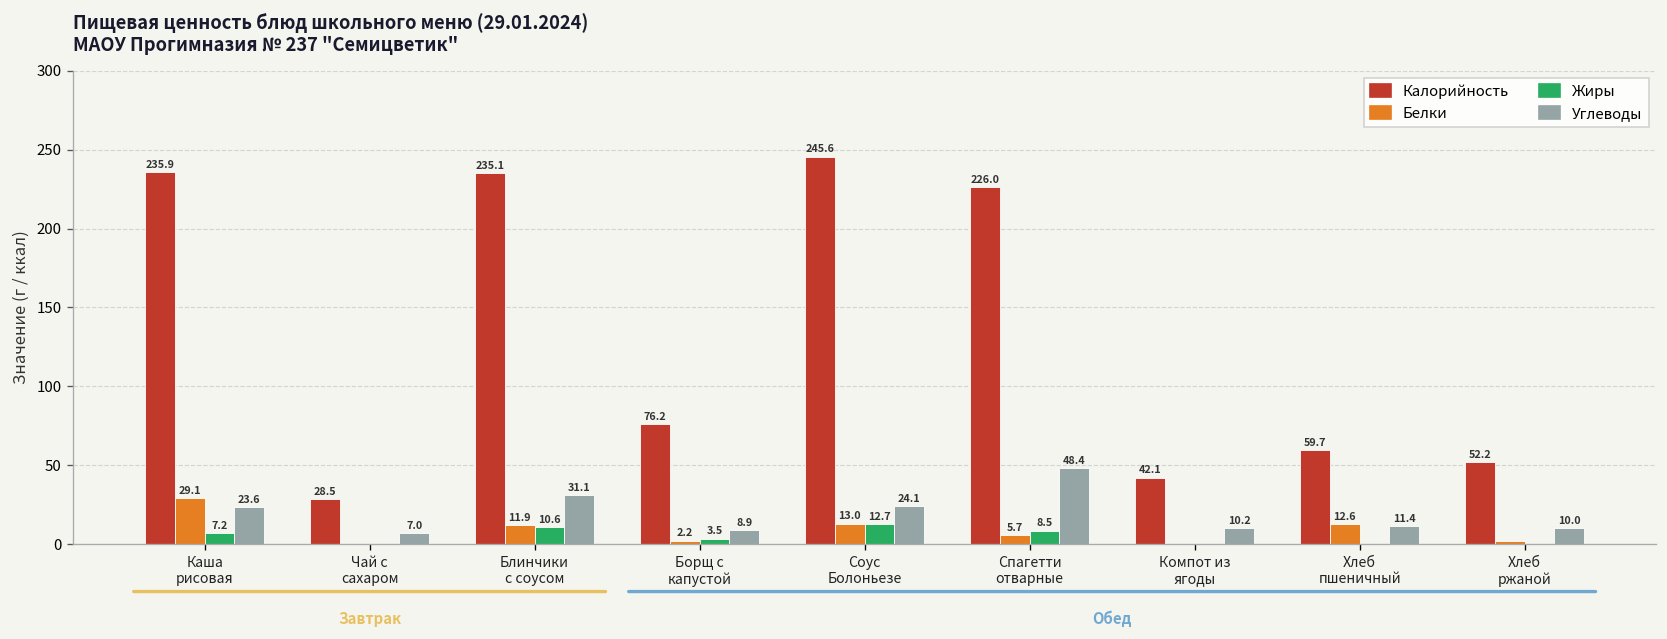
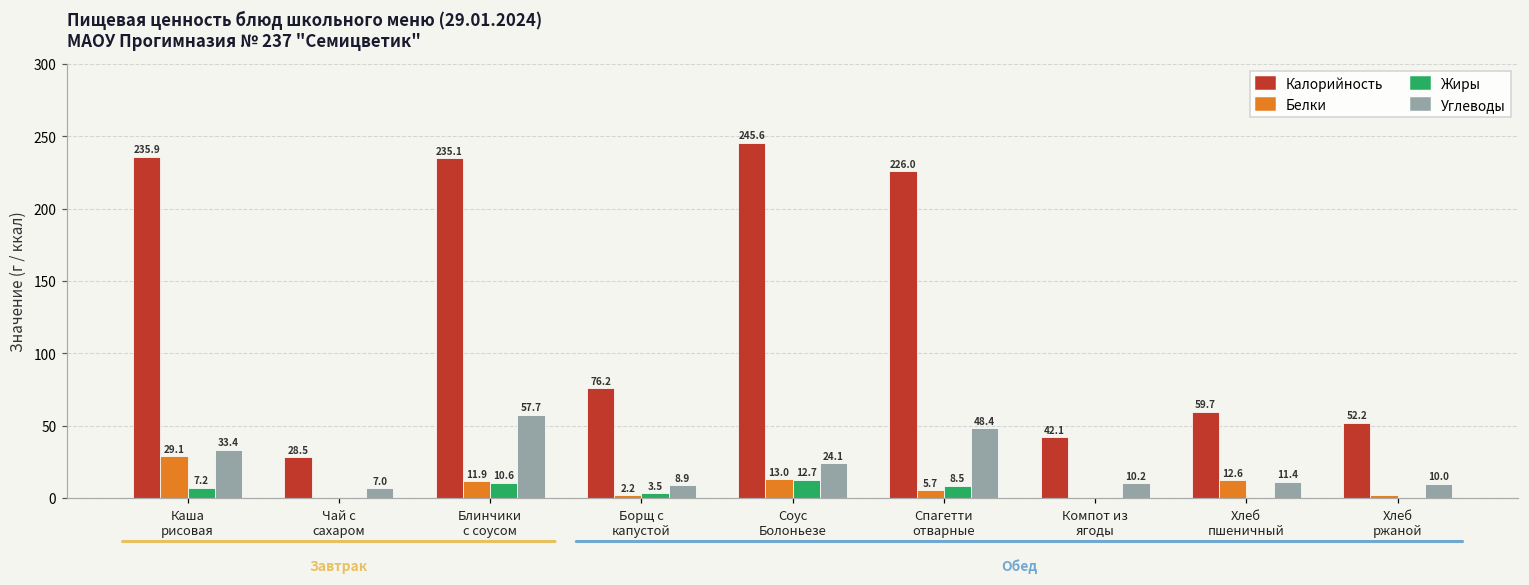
  {
    "Калорийность": {
      "Каша рисовая": 235.9,
      "Чай с сахаром": 28.5,
      "Блинчики с соусом": 235.1,
      "Борщ с капустой": 76.2,
      "Соус Болоньезе": 245.6,
      "Спагетти отварные": 226.0,
      "Компот из ягоды": 42.1,
      "Хлеб пшеничный": 59.7,
      "Хлеб ржаной": 52.2
    },
    "Белки": {
      "Каша рисовая": 29.1,
      "Блинчики с соусом": 11.9,
      "Борщ с капустой": 2.2,
      "Соус Болоньезе": 13.0,
      "Спагетти отварные": 5.7,
      "Хлеб пшеничный": 12.6
    },
    "Жиры": {
      "Каша рисовая": 7.2,
      "Блинчики с соусом": 10.6,
      "Борщ с капустой": 3.5,
      "Соус Болоньезе": 12.7,
      "Спагетти отварные": 8.5
    },
    "Углеводы": {
-     "Каша рисовая": 23.6,
+     "Каша рисовая": 33.4,
      "Чай с сахаром": 7.0,
-     "Блинчики с соусом": 31.1,
+     "Блинчики с соусом": 57.7,
      "Борщ с капустой": 8.9,
      "Соус Болоньезе": 24.1,
      "Спагетти отварные": 48.4,
      "Компот из ягоды": 10.2,
      "Хлеб пшеничный": 11.4,
      "Хлеб ржаной": 10.0
    }
  }
